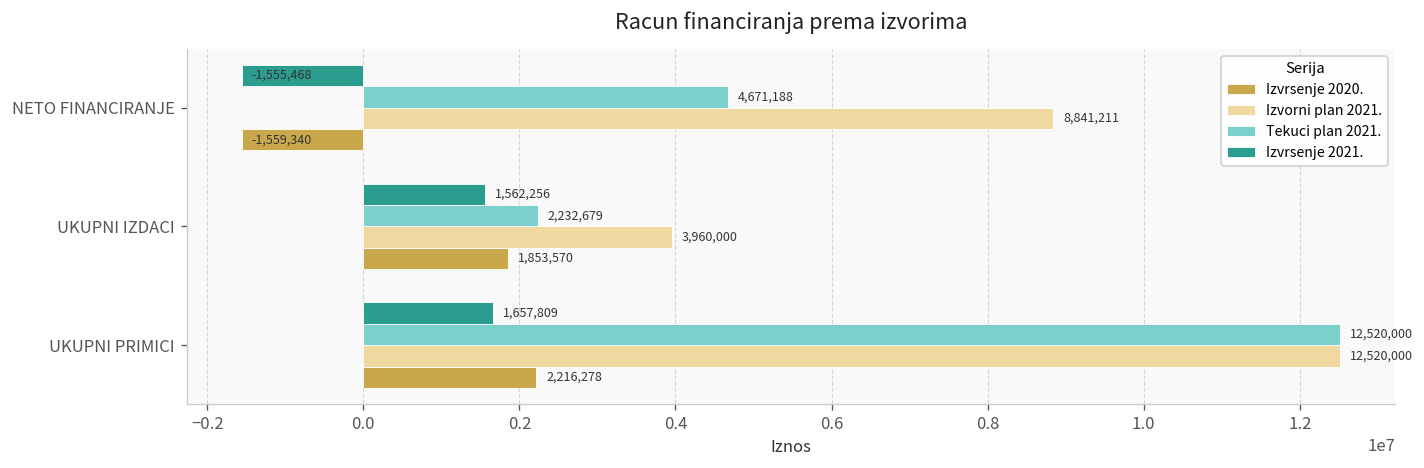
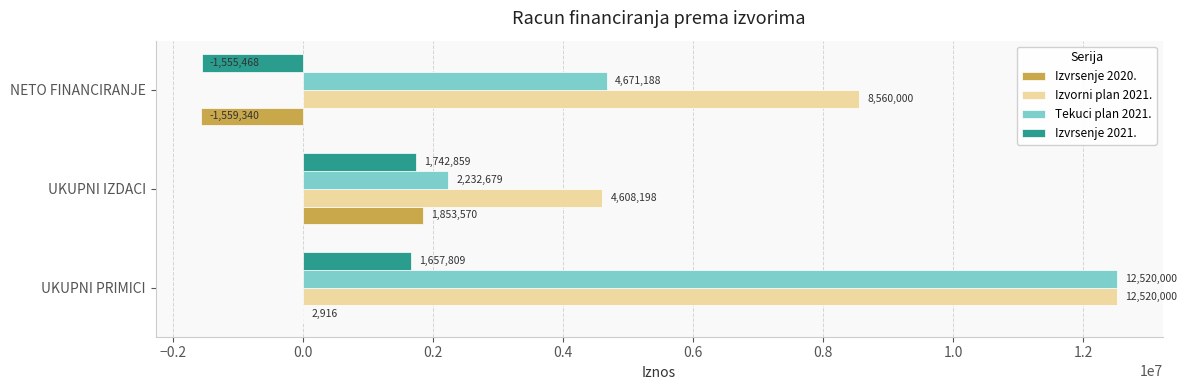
  {
    "Izvrsenje 2020.": {
      "NETO FINANCIRANJE": "-1,559,340",
      "UKUPNI IZDACI": "1,853,570",
-     "UKUPNI PRIMICI": "2,216,278"
+     "UKUPNI PRIMICI": "2,916"
    },
    "Izvorni plan 2021.": {
-     "NETO FINANCIRANJE": "8,841,211",
-     "UKUPNI IZDACI": "3,960,000",
+     "NETO FINANCIRANJE": "8,560,000",
+     "UKUPNI IZDACI": "4,608,198",
      "UKUPNI PRIMICI": "12,520,000"
    },
    "Tekuci plan 2021.": {
      "NETO FINANCIRANJE": "4,671,188",
      "UKUPNI IZDACI": "2,232,679",
      "UKUPNI PRIMICI": "12,520,000"
    },
    "Izvrsenje 2021.": {
      "NETO FINANCIRANJE": "-1,555,468",
-     "UKUPNI IZDACI": "1,562,256",
+     "UKUPNI IZDACI": "1,742,859",
      "UKUPNI PRIMICI": "1,657,809"
    }
  }
